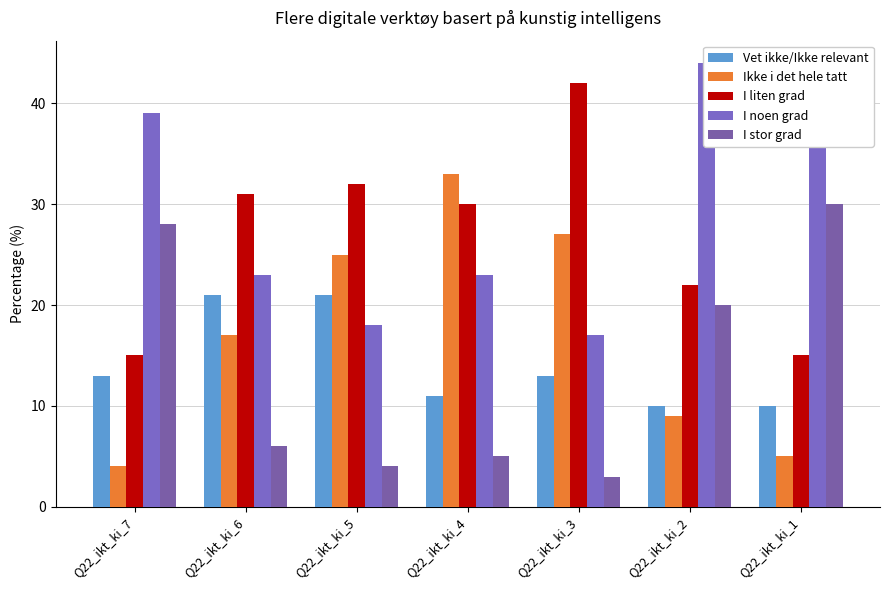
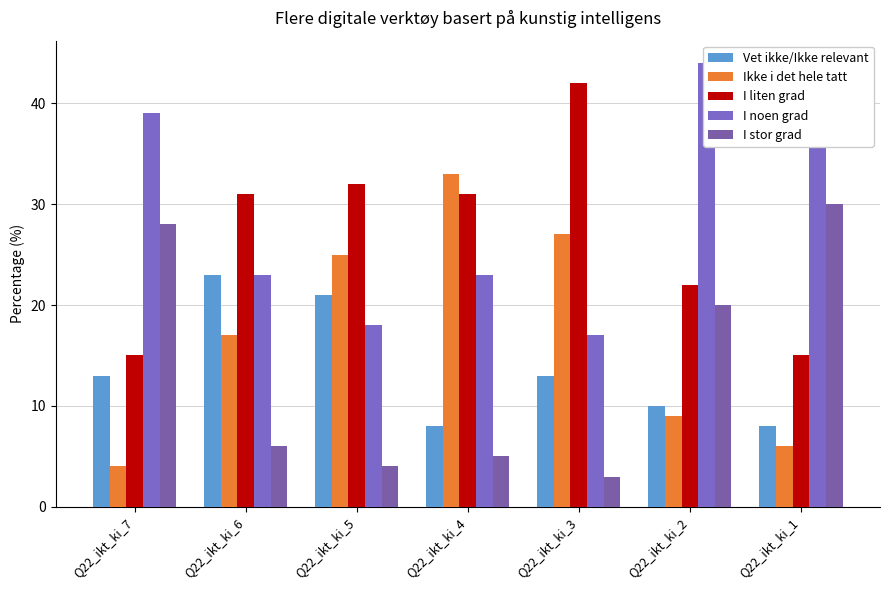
  {
    "Vet ikke/Ikke relevant": {
      "Q22_ikt_ki_7": 13,
-     "Q22_ikt_ki_6": 21,
+     "Q22_ikt_ki_6": 23,
      "Q22_ikt_ki_5": 21,
-     "Q22_ikt_ki_4": 11,
+     "Q22_ikt_ki_4": 8,
      "Q22_ikt_ki_3": 13,
      "Q22_ikt_ki_2": 10,
-     "Q22_ikt_ki_1": 10
+     "Q22_ikt_ki_1": 8
    },
    "Ikke i det hele tatt": {
      "Q22_ikt_ki_7": 4,
      "Q22_ikt_ki_6": 17,
      "Q22_ikt_ki_5": 25,
      "Q22_ikt_ki_4": 33,
      "Q22_ikt_ki_3": 27,
      "Q22_ikt_ki_2": 9,
-     "Q22_ikt_ki_1": 5
+     "Q22_ikt_ki_1": 6
    },
    "I liten grad": {
      "Q22_ikt_ki_7": 15,
      "Q22_ikt_ki_6": 31,
      "Q22_ikt_ki_5": 32,
-     "Q22_ikt_ki_4": 30,
+     "Q22_ikt_ki_4": 31,
      "Q22_ikt_ki_3": 42,
      "Q22_ikt_ki_2": 22,
      "Q22_ikt_ki_1": 15
    }
  }
